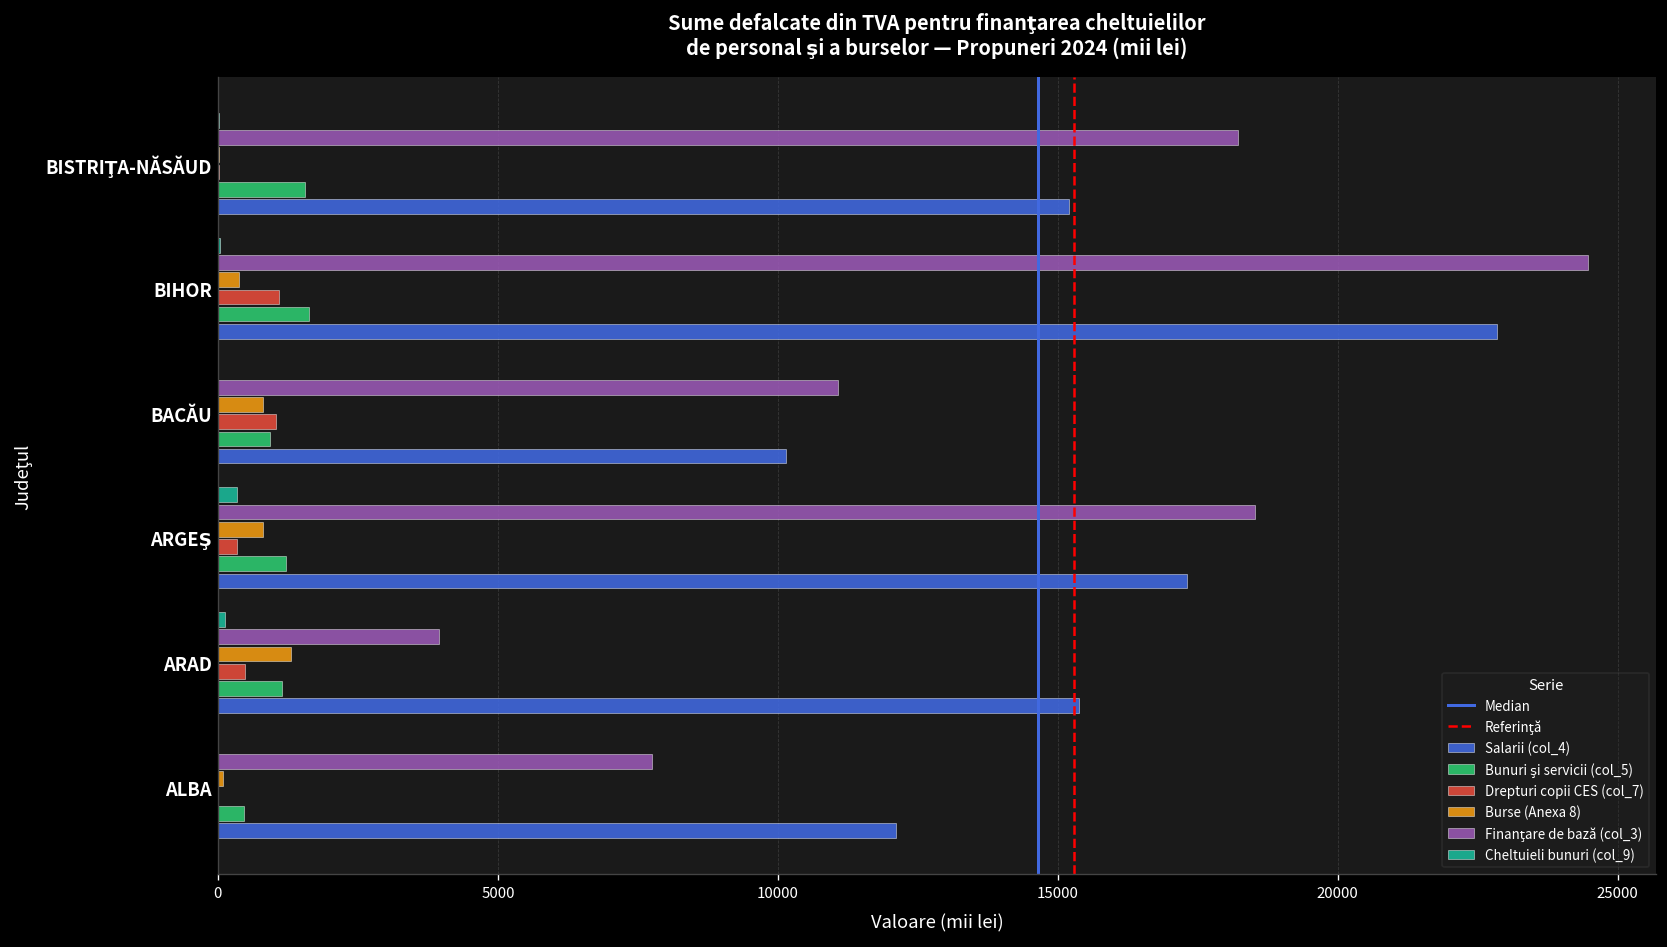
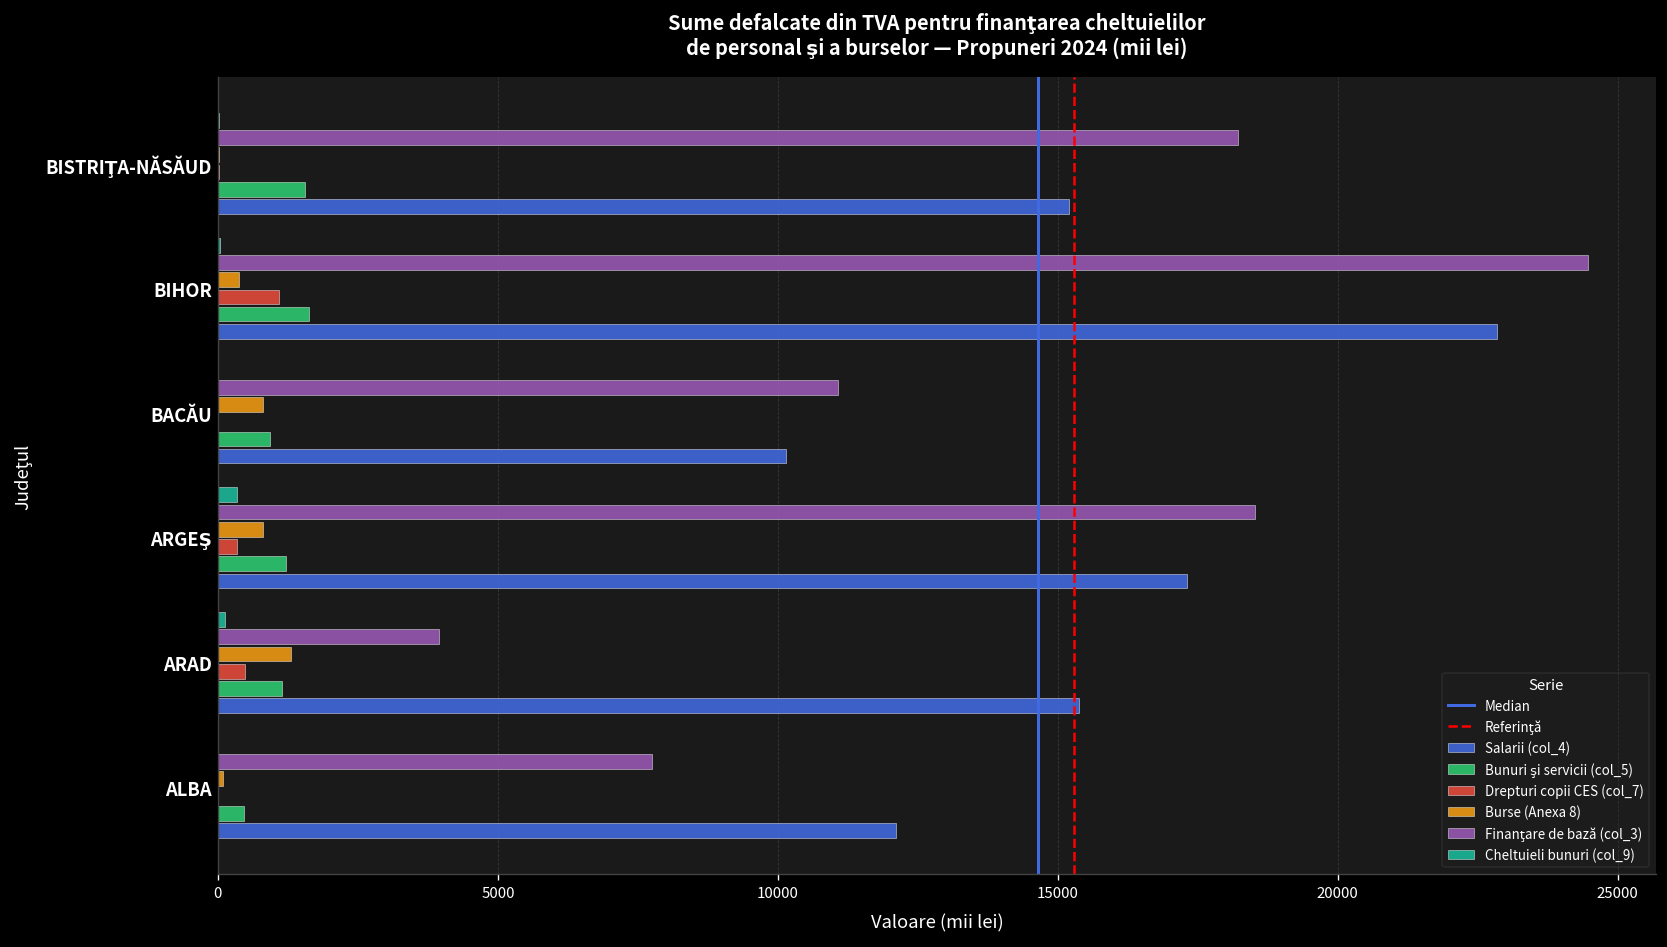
  {
    "Salarii (col_4)": {
      "BISTRIŢA-NĂSĂUD": 15200,
      "BIHOR": 22800,
      "BACĂU": 10100,
      "ARGEŞ": 17300,
      "ARAD": 15400,
      "ALBA": 12100
    },
    "Drepturi copii CES (col_7)": {
      "BIHOR": 1100,
-     "BACĂU": 1000,
+     "BACĂU": 0,
      "ARGEŞ": 300,
      "ARAD": 500
    },
    "Burse (Anexa 8)": {
      "BIHOR": 400,
      "BACĂU": 800,
      "ARGEŞ": 800,
      "ARAD": 1300,
      "ALBA": 100
    },
    "Finanţare de bază (col_3)": {
      "BISTRIŢA-NĂSĂUD": 18200,
      "BIHOR": 24500,
      "BACĂU": 11100,
      "ARGEŞ": 18500,
      "ARAD": 3900,
      "ALBA": 7800
    }
  }
